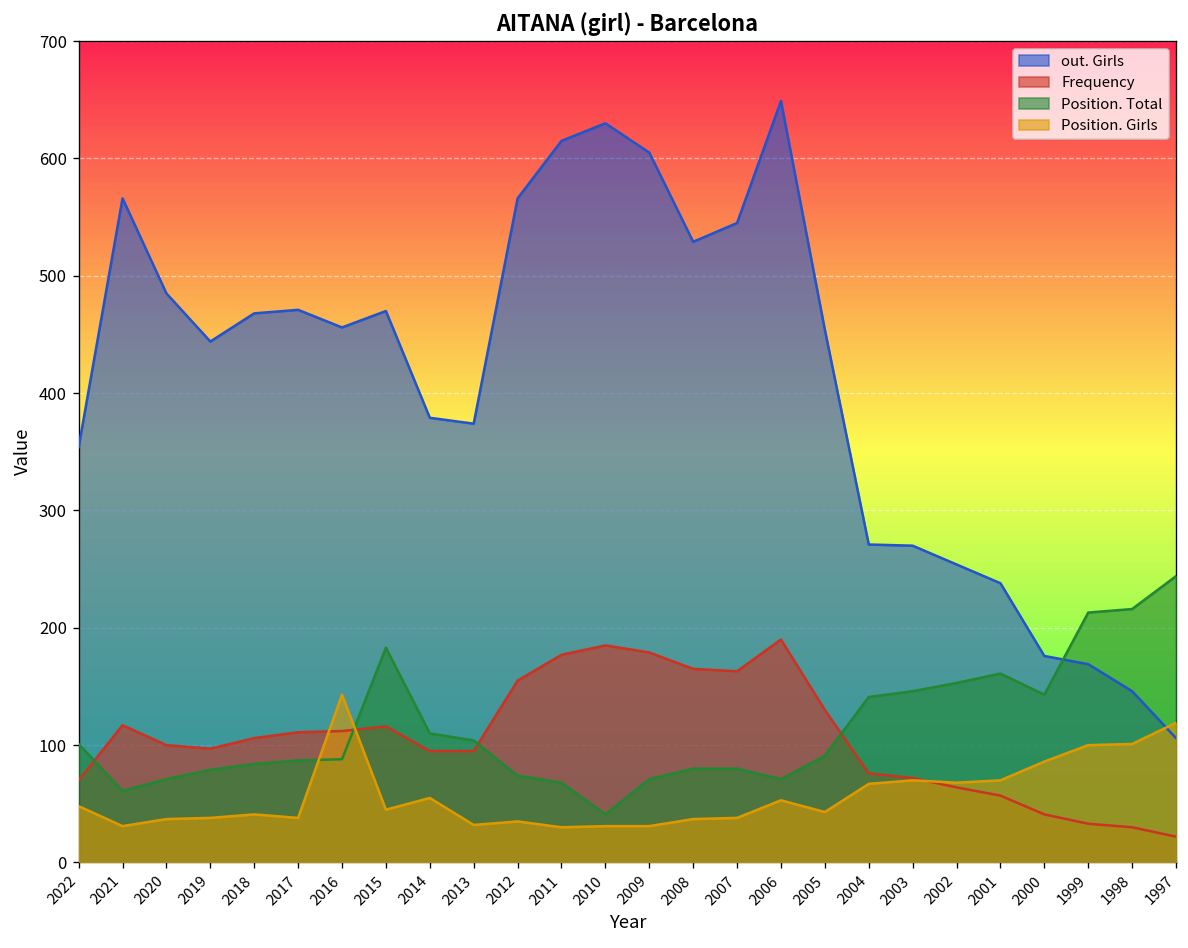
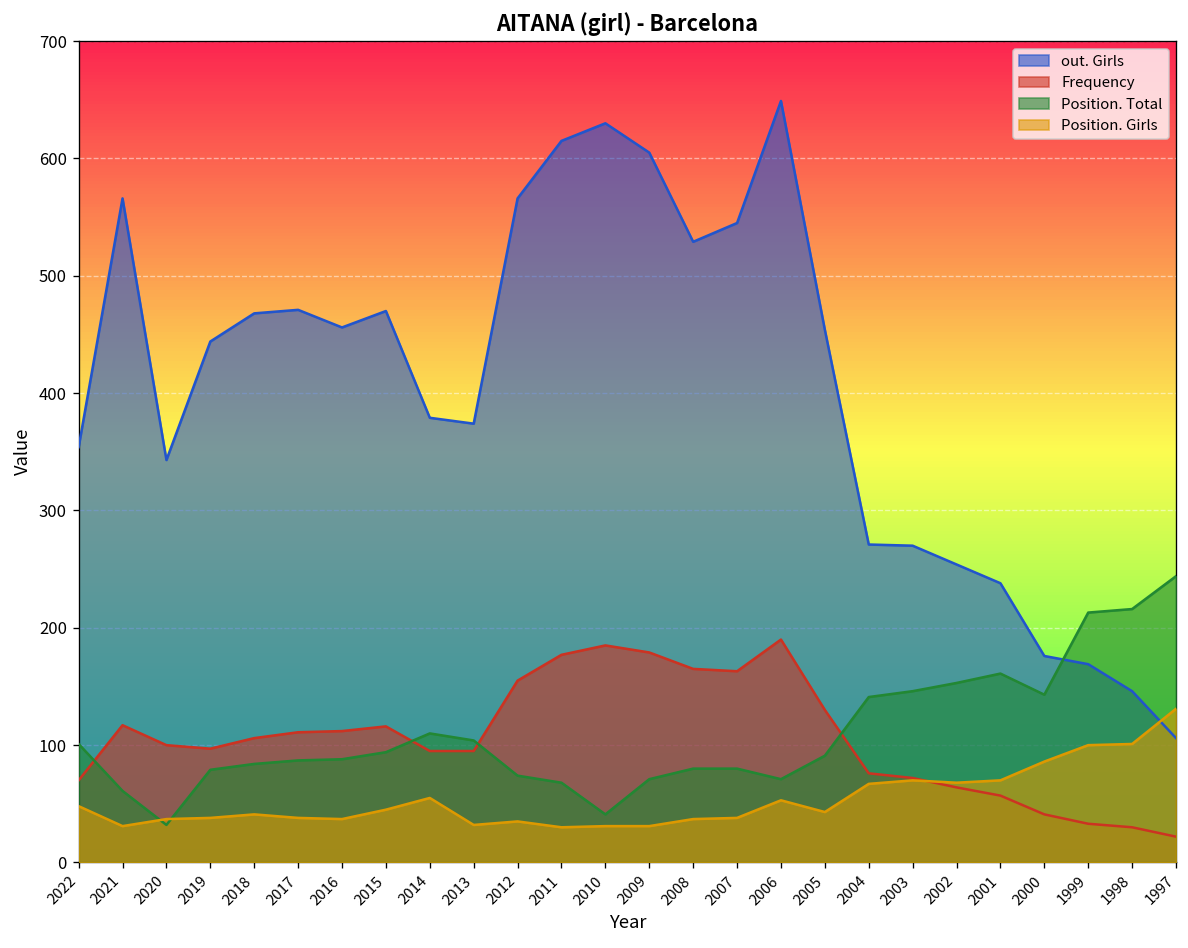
  {
    "out. Girls": {
      "2022": 350,
      "2021": 570,
-     "2020": 490,
+     "2020": 340,
      "2019": 440,
      "2018": 470,
      "2017": 470,
      "2016": 460,
      "2015": 470,
      "2014": 380,
      "2013": 370,
      "2012": 570,
      "2011": 620,
      "2010": 630,
      "2009": 610,
      "2008": 530,
      "2007": 550,
      "2006": 650,
      "2005": 450,
      "2004": 270,
      "2003": 270,
      "2002": 250,
      "2001": 240,
      "2000": 180,
      "1999": 170,
      "1998": 150,
      "1997": 110
    },
    "Frequency": {
      "2022": 70,
      "2021": 120,
      "2020": 100,
      "2019": 100,
      "2018": 110,
      "2017": 110,
      "2016": 110,
      "2015": 120,
      "2014": 100,
      "2013": 100,
      "2012": 160,
      "2011": 180,
      "2010": 190,
      "2009": 180,
      "2008": 170,
      "2007": 160,
      "2006": 190,
      "2005": 130,
      "2004": 80,
      "2002": 60,
      "2001": 60,
      "2000": 40,
      "1999": 30,
      "1998": 30,
      "1997": 20
    },
    "Position. Total": {
      "2022": 100,
      "2021": 60,
-     "2020": 70,
+     "2020": 30,
      "2019": 80,
      "2018": 80,
      "2017": 90,
      "2016": 90,
-     "2015": 180,
+     "2015": 90,
      "2014": 110,
      "2013": 100,
      "2012": 70,
      "2011": 70,
      "2010": 40,
      "2009": 70,
      "2008": 80,
      "2007": 80,
      "2006": 70,
      "2005": 90,
      "2004": 140,
      "2003": 150,
      "2002": 150,
      "2001": 160,
      "2000": 140,
      "1999": 210,
      "1998": 220,
      "1997": 240
    },
    "Position. Girls": {
      "2022": 50,
      "2021": 30,
      "2020": 40,
      "2019": 40,
      "2018": 40,
      "2017": 40,
-     "2016": 140,
+     "2016": 40,
      "2015": 50,
      "2014": 60,
      "2013": 30,
      "2012": 40,
      "2011": 30,
      "2010": 30,
      "2009": 30,
      "2008": 40,
      "2007": 40,
      "2006": 50,
      "2005": 40,
      "2004": 70,
      "2002": 70,
      "2001": 70,
      "2000": 90,
      "1999": 100,
      "1998": 100,
-     "1997": 120
+     "1997": 130
    }
  }
